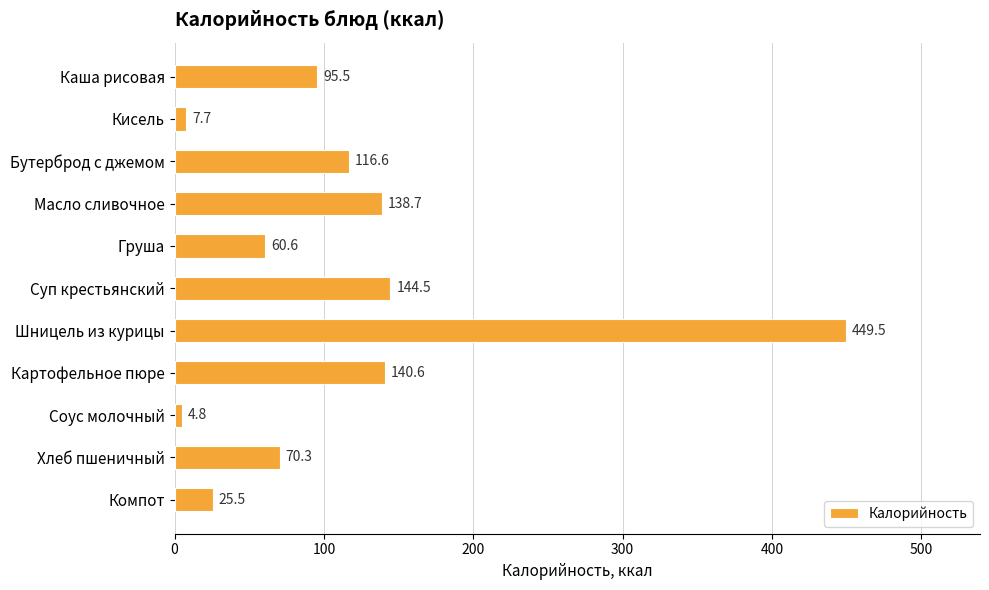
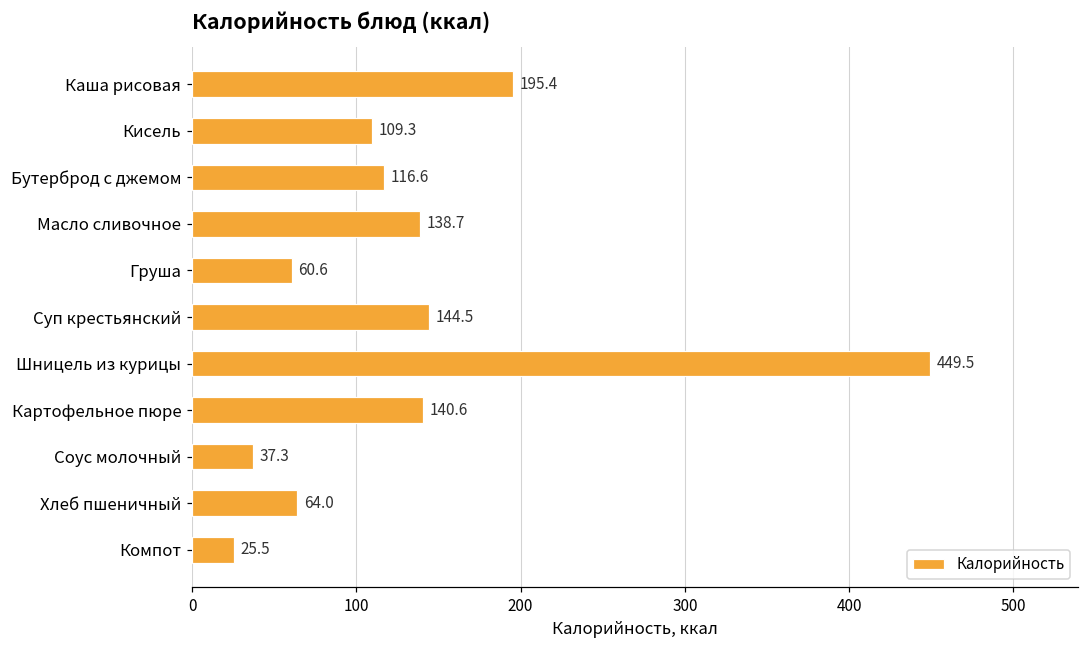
  {
-   "Каша рисовая": 95.5,
-   "Кисель": 7.7,
+   "Каша рисовая": 195.4,
+   "Кисель": 109.3,
    "Бутерброд с джемом": 116.6,
    "Масло сливочное": 138.7,
    "Груша": 60.6,
    "Суп крестьянский": 144.5,
    "Шницель из курицы": 449.5,
    "Картофельное пюре": 140.6,
-   "Соус молочный": 4.8,
-   "Хлеб пшеничный": 70.3,
+   "Соус молочный": 37.3,
+   "Хлеб пшеничный": 64.0,
    "Компот": 25.5
  }
